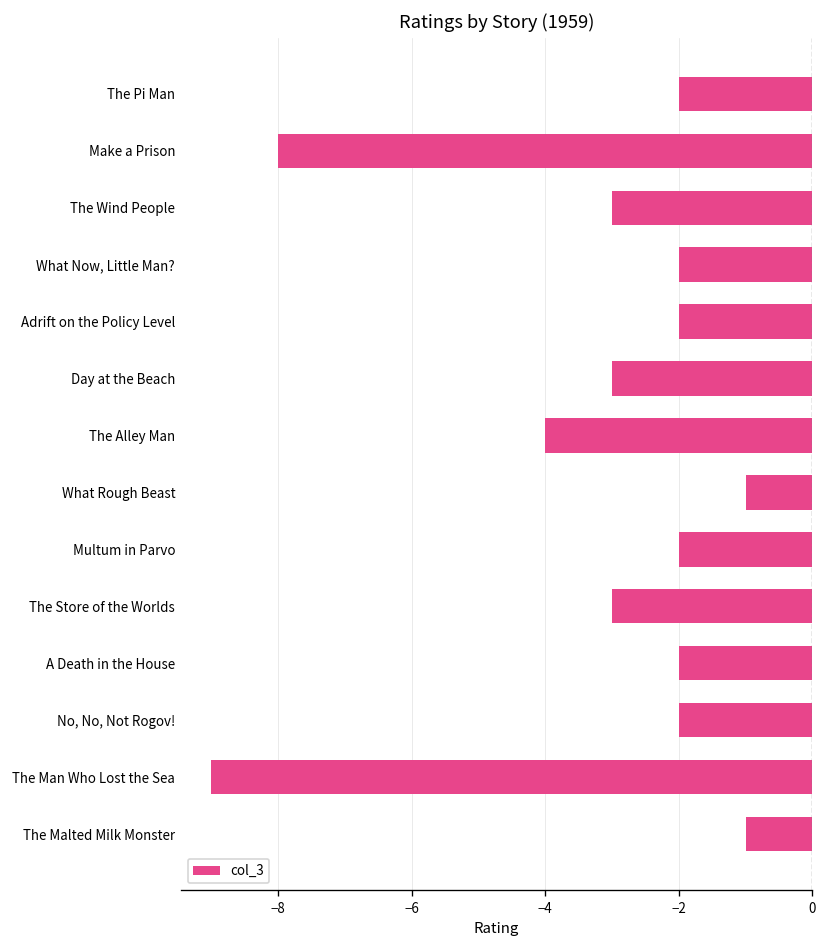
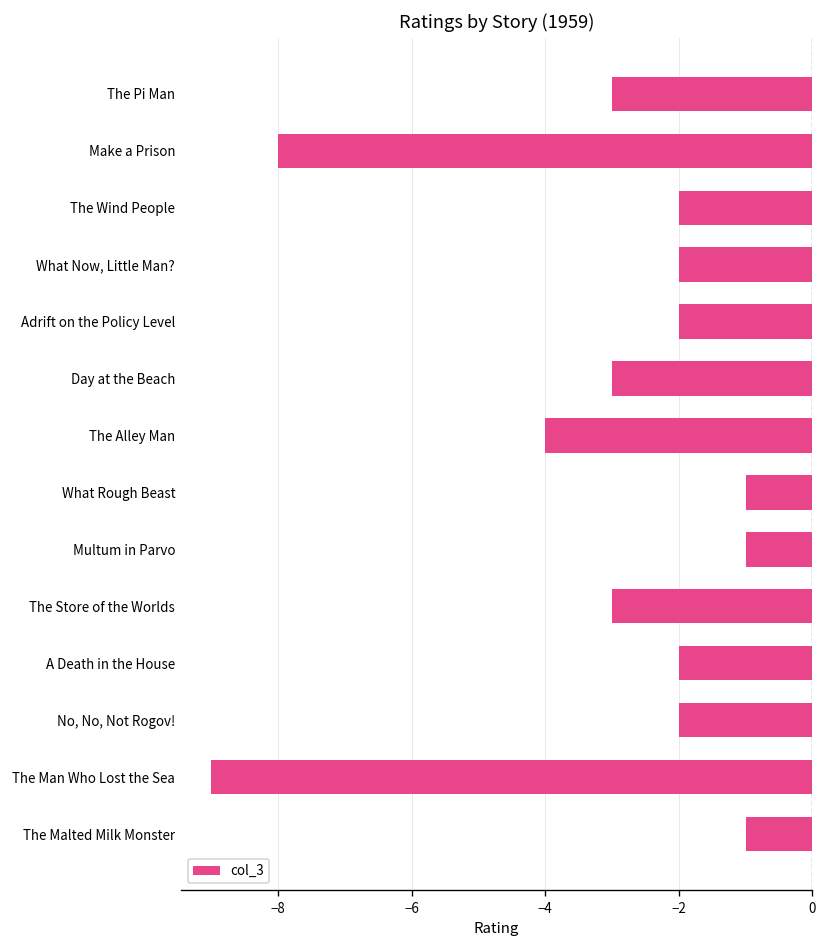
  {
-   "The Pi Man": -2.0,
+   "The Pi Man": -3.0,
    "Make a Prison": -8.0,
-   "The Wind People": -3.0,
+   "The Wind People": -2.0,
    "What Now, Little Man?": -2.0,
    "Adrift on the Policy Level": -2.0,
    "Day at the Beach": -3.0,
    "The Alley Man": -4.0,
    "What Rough Beast": -1.0,
-   "Multum in Parvo": -2.0,
+   "Multum in Parvo": -1.0,
    "The Store of the Worlds": -3.0,
    "A Death in the House": -2.0,
    "No, No, Not Rogov!": -2.0,
    "The Man Who Lost the Sea": -9.0,
    "The Malted Milk Monster": -1.0
  }
